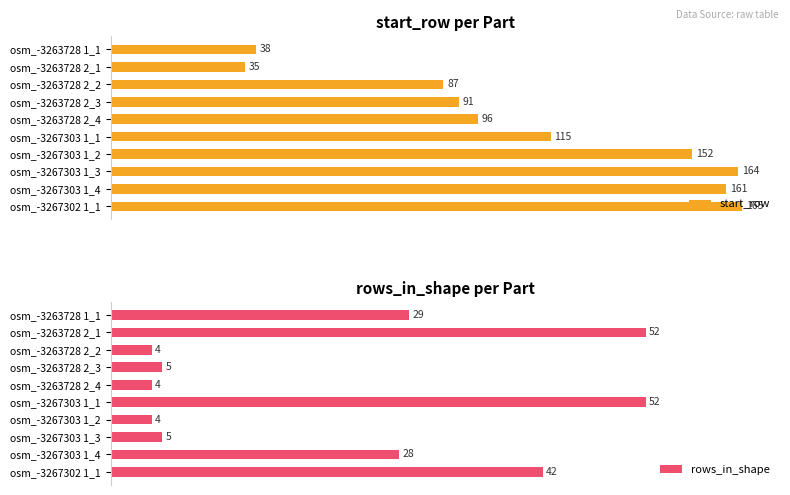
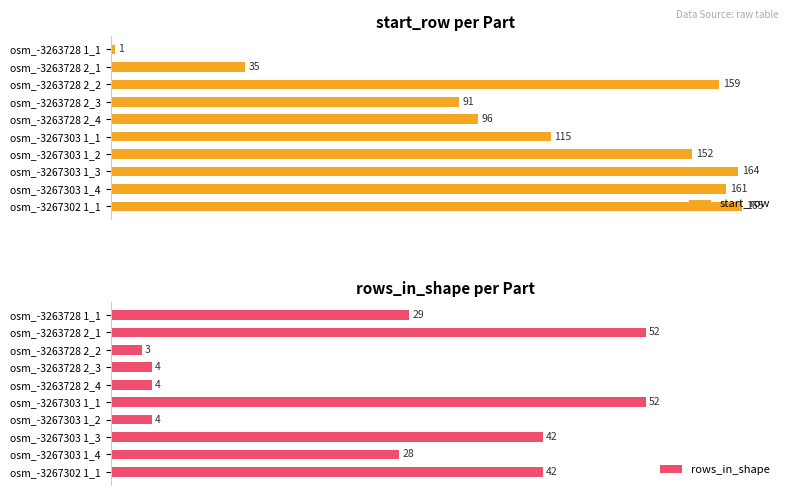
  {
    "start_row per Part": {
-     "osm_-3263728 1_1": 38,
+     "osm_-3263728 1_1": 1,
      "osm_-3263728 2_1": 35,
-     "osm_-3263728 2_2": 87,
+     "osm_-3263728 2_2": 159,
      "osm_-3263728 2_3": 91,
      "osm_-3263728 2_4": 96,
      "osm_-3267303 1_1": 115,
      "osm_-3267303 1_2": 152,
      "osm_-3267303 1_3": 164,
      "osm_-3267303 1_4": 161,
      "osm_-3267302 1_1": 165
    },
    "rows_in_shape per Part": {
      "osm_-3263728 1_1": 29,
      "osm_-3263728 2_1": 52,
-     "osm_-3263728 2_2": 4,
-     "osm_-3263728 2_3": 5,
+     "osm_-3263728 2_2": 3,
+     "osm_-3263728 2_3": 4,
      "osm_-3263728 2_4": 4,
      "osm_-3267303 1_1": 52,
      "osm_-3267303 1_2": 4,
-     "osm_-3267303 1_3": 5,
+     "osm_-3267303 1_3": 42,
      "osm_-3267303 1_4": 28,
      "osm_-3267302 1_1": 42
    }
  }
